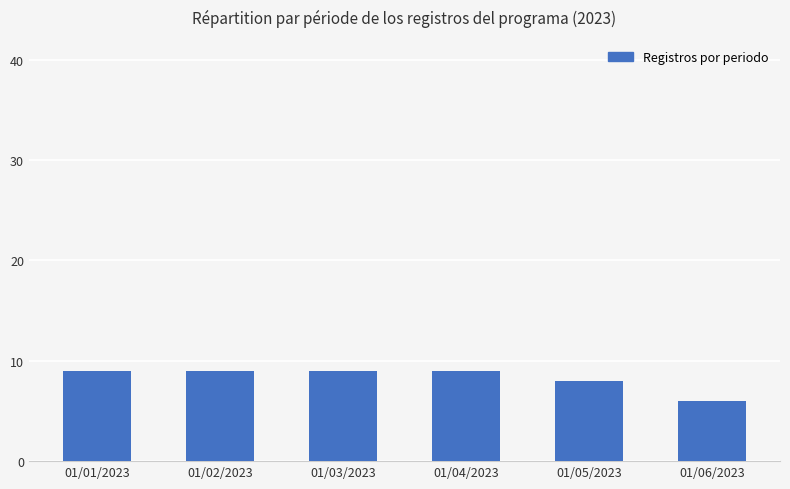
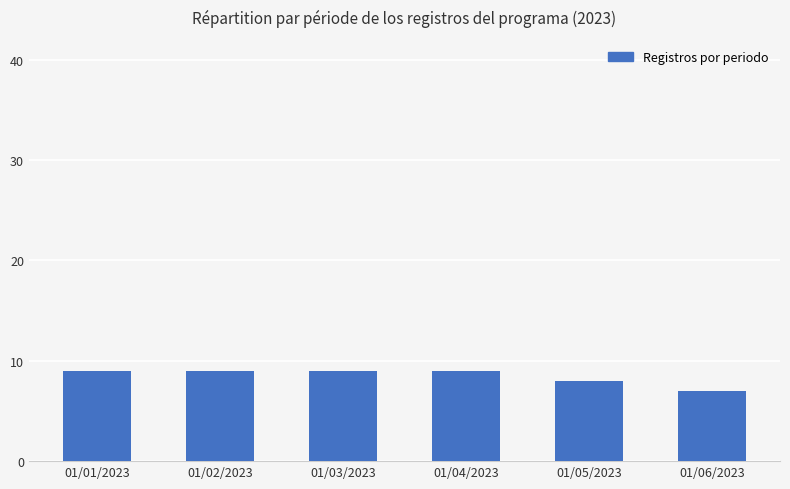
  {
    "01/01/2023": 9,
    "01/02/2023": 9,
    "01/03/2023": 9,
    "01/04/2023": 9,
    "01/05/2023": 8,
-   "01/06/2023": 6
+   "01/06/2023": 7
  }
